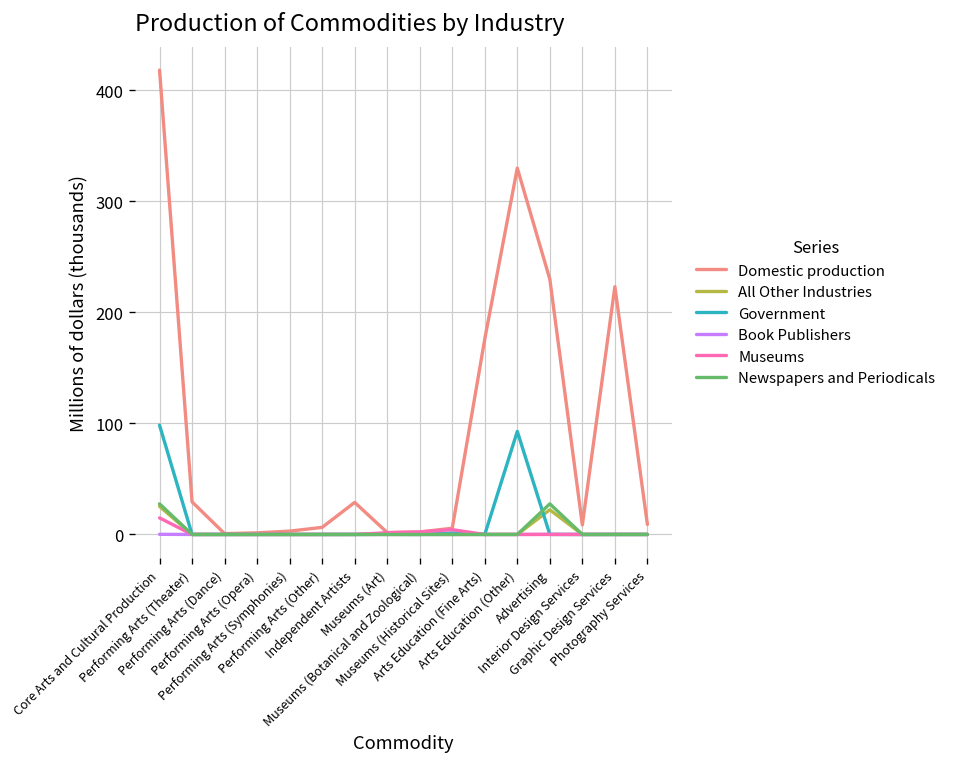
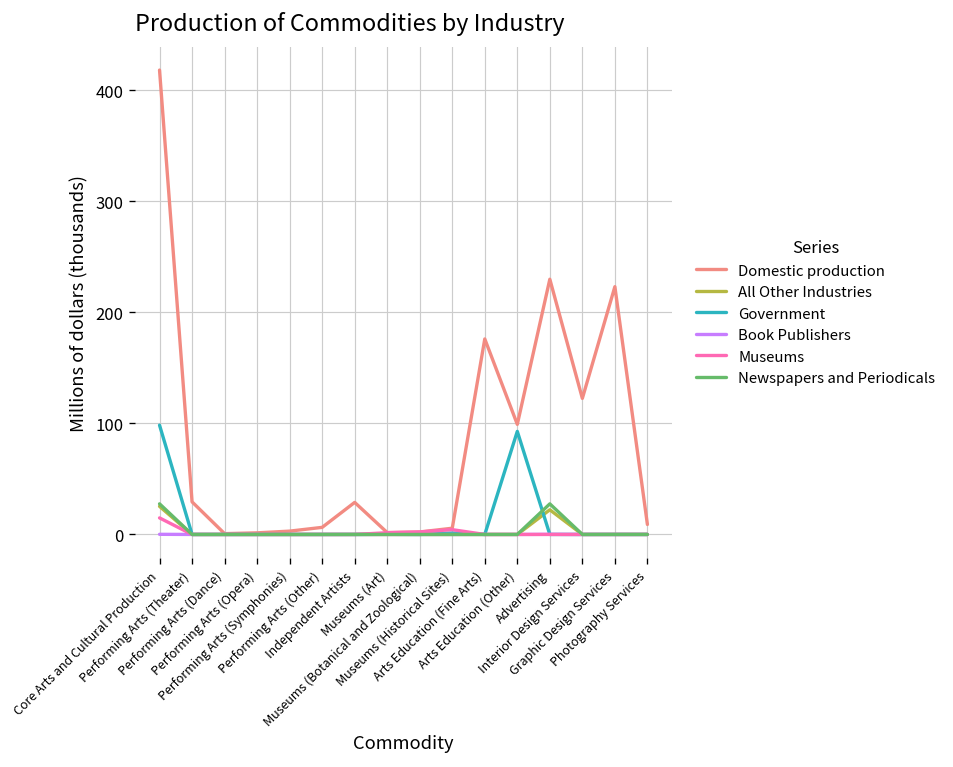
  {
    "Domestic production": {
      "Core Arts and Cultural Production": 420,
      "Performing Arts (Theater)": 30,
      "Performing Arts (Symphonies)": 0,
      "Performing Arts (Other)": 10,
      "Independent Artists": 30,
      "Arts Education (Fine Arts)": 180,
-     "Arts Education (Other)": 330,
+     "Arts Education (Other)": 100,
      "Advertising": 230,
-     "Interior Design Services": 10,
+     "Interior Design Services": 120,
      "Graphic Design Services": 220,
      "Photography Services": 10
    },
    "All Other Industries": {
      "Advertising": 20
    },
    "Government": {
      "Core Arts and Cultural Production": 100,
      "Arts Education (Other)": 90
    },
    "Book Publishers": {
      "Core Arts and Cultural Production": 0
    },
    "Museums": {
      "Core Arts and Cultural Production": 10
    },
    "Newspapers and Periodicals": {
      "Advertising": 30
    }
  }
